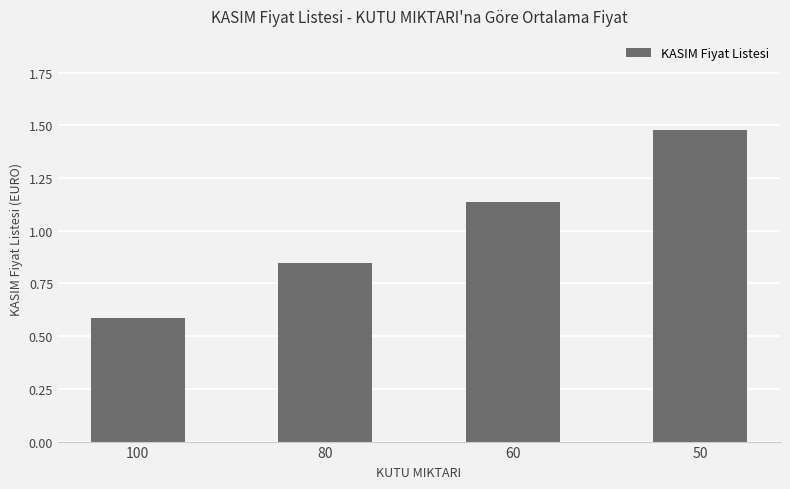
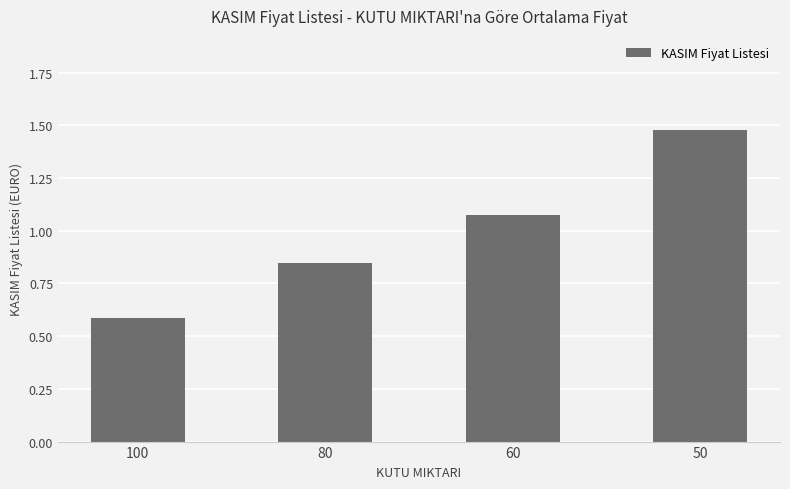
  {
    "100": 0.59,
    "80": 0.85,
-   "60": 1.13,
+   "60": 1.08,
    "50": 1.48
  }
